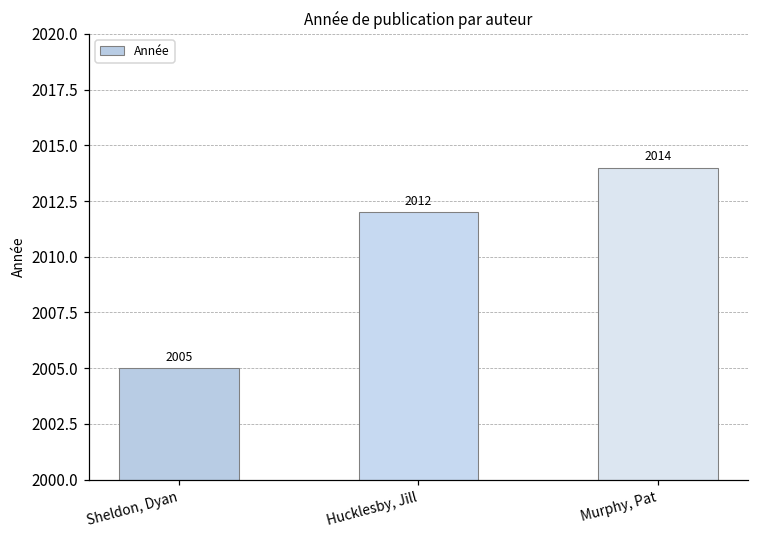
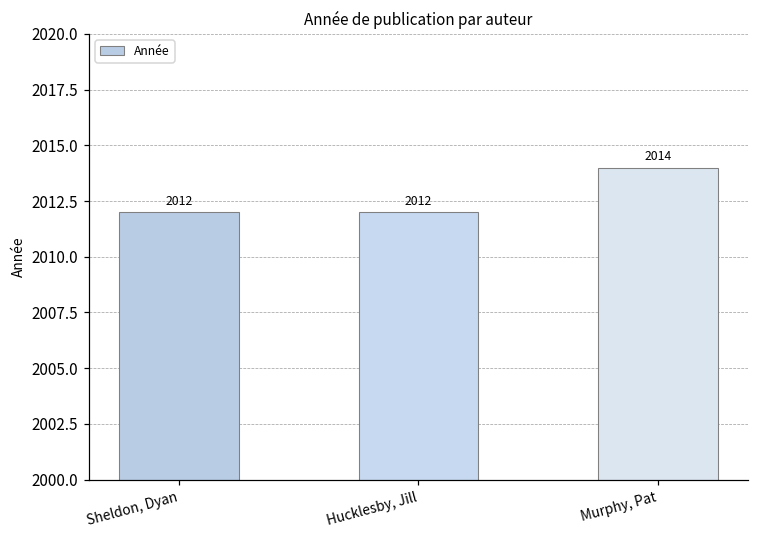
  {
-   "Sheldon, Dyan": 2005,
+   "Sheldon, Dyan": 2012,
    "Hucklesby, Jill": 2012,
    "Murphy, Pat": 2014
  }
